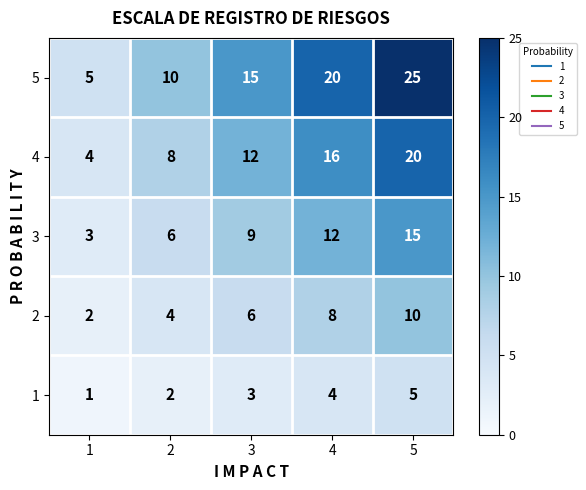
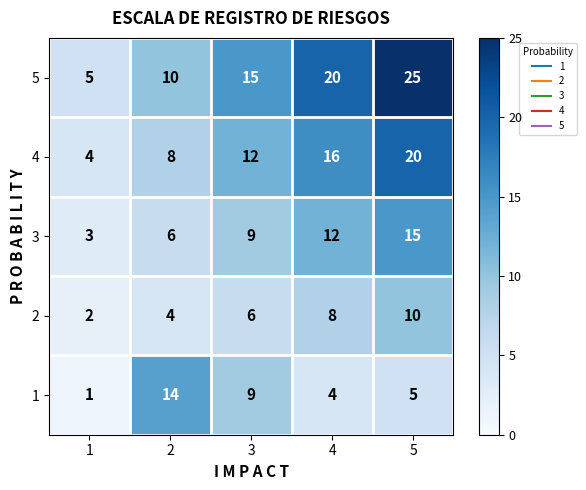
  {
    "5": {
      "1": 5,
      "2": 10,
      "3": 15,
      "4": 20,
      "5": 25
    },
    "4": {
      "1": 4,
      "2": 8,
      "3": 12,
      "4": 16,
      "5": 20
    },
    "3": {
      "1": 3,
      "2": 6,
      "3": 9,
      "4": 12,
      "5": 15
    },
    "2": {
      "1": 2,
      "2": 4,
      "3": 6,
      "4": 8,
      "5": 10
    },
    "1": {
      "1": 1,
-     "2": 2,
-     "3": 3,
+     "2": 14,
+     "3": 9,
      "4": 4,
      "5": 5
    }
  }
